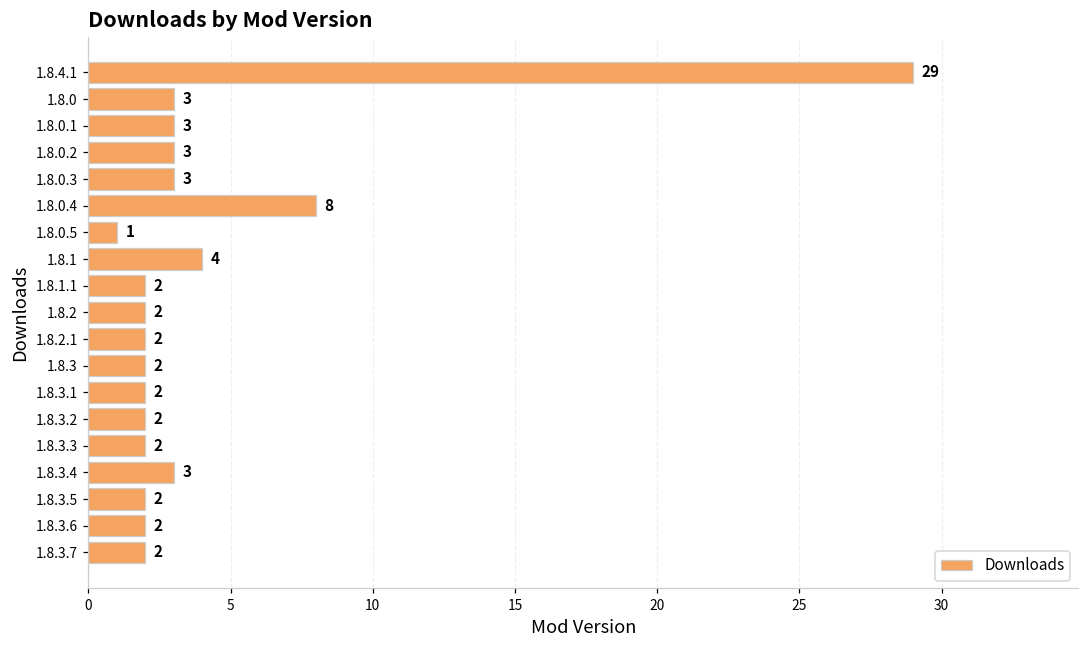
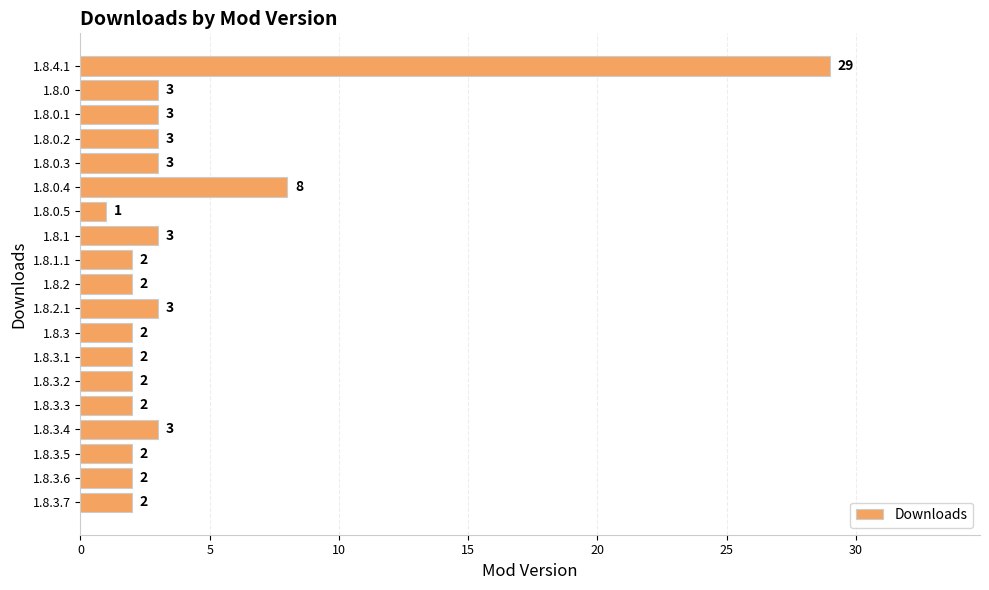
  {
    "1.8.4.1": 29,
    "1.8.0": 3,
    "1.8.0.1": 3,
    "1.8.0.2": 3,
    "1.8.0.3": 3,
    "1.8.0.4": 8,
    "1.8.0.5": 1,
-   "1.8.1": 4,
+   "1.8.1": 3,
    "1.8.1.1": 2,
    "1.8.2": 2,
-   "1.8.2.1": 2,
+   "1.8.2.1": 3,
    "1.8.3": 2,
    "1.8.3.1": 2,
    "1.8.3.2": 2,
    "1.8.3.3": 2,
    "1.8.3.4": 3,
    "1.8.3.5": 2,
    "1.8.3.6": 2,
    "1.8.3.7": 2
  }
